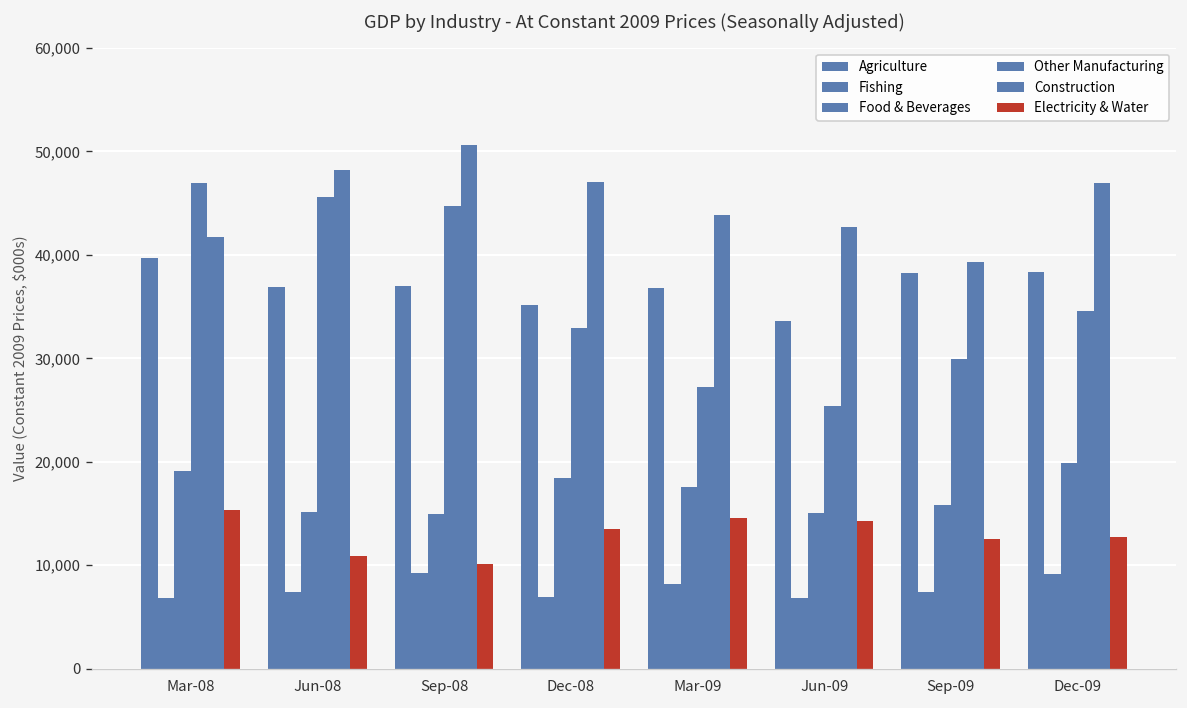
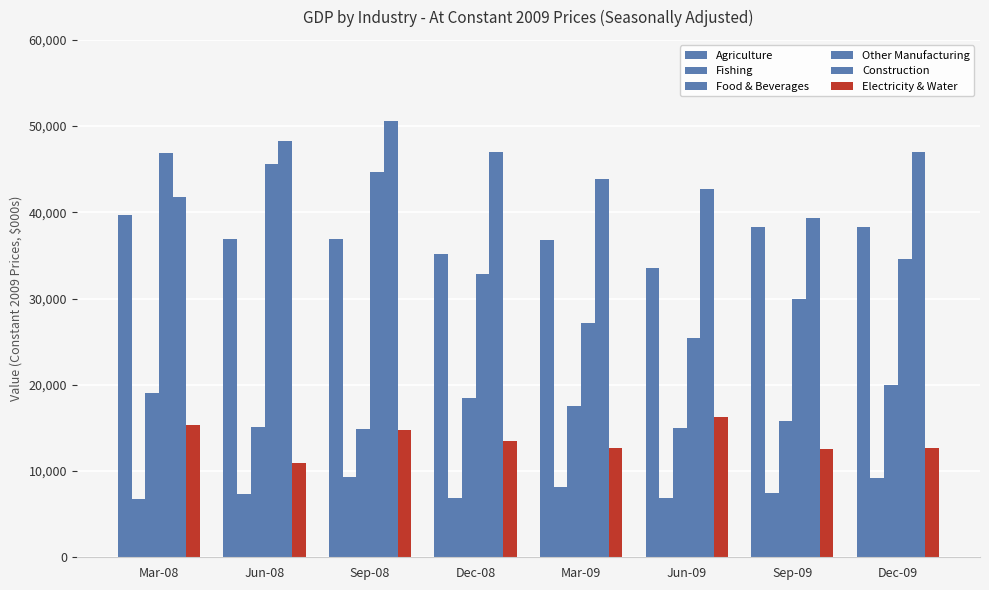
  {
    "Electricity & Water": {
      "Mar-08": "15,000",
      "Jun-08": "11,000",
-     "Sep-08": "10,000",
+     "Sep-08": "15,000",
      "Dec-08": "13,000",
-     "Mar-09": "15,000",
-     "Jun-09": "14,000",
+     "Mar-09": "13,000",
+     "Jun-09": "16,000",
      "Sep-09": "13,000",
      "Dec-09": "13,000"
    }
  }
